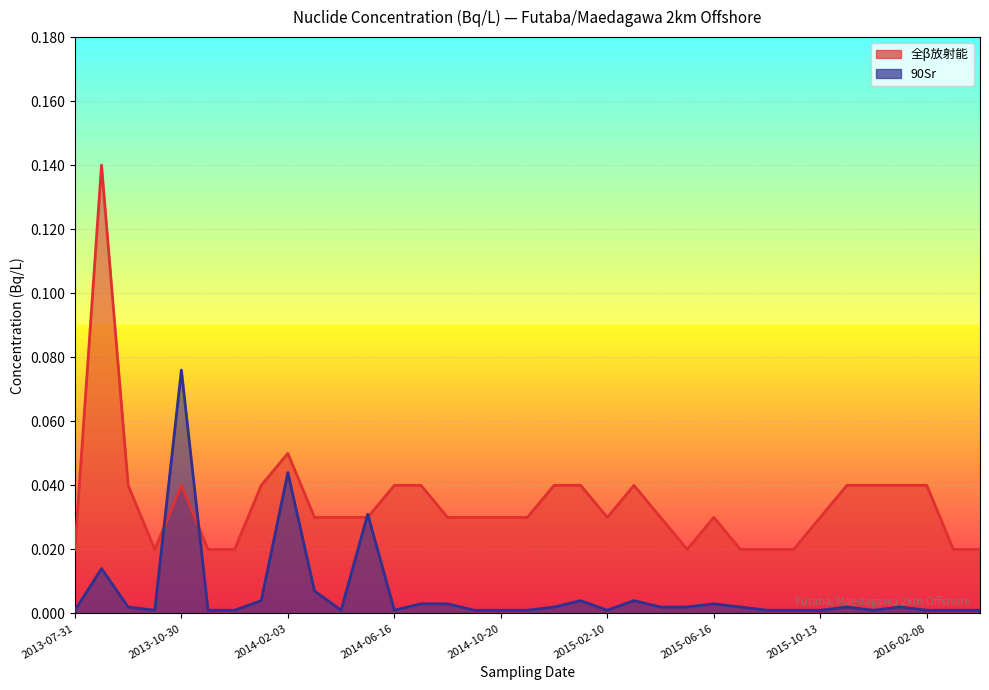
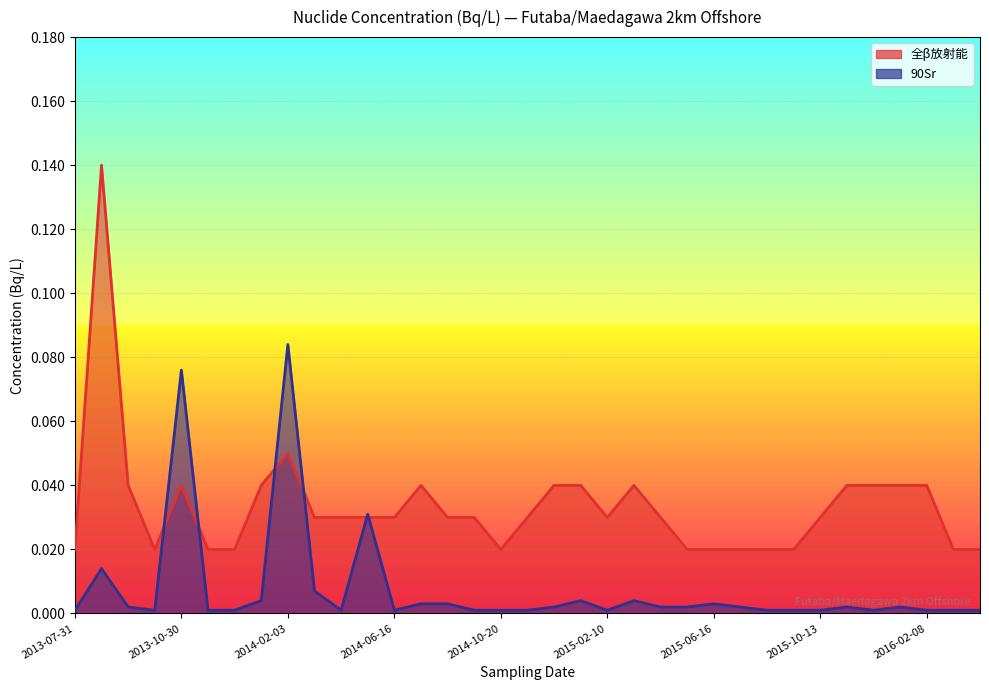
  {
    "全β放射能": {
      "2013-07-31": 0.02,
      "2013-10-30": 0.04,
      "2014-02-03": 0.05,
-     "2014-06-16": 0.04,
-     "2014-10-20": 0.03,
+     "2014-06-16": 0.03,
+     "2014-10-20": 0.02,
      "2015-02-10": 0.03,
-     "2015-06-16": 0.03,
+     "2015-06-16": 0.02,
      "2015-10-13": 0.03,
      "2016-02-08": 0.04
    },
    "90Sr": {
      "2013-07-31": 0.001,
      "2013-10-30": 0.076,
-     "2014-02-03": 0.044,
+     "2014-02-03": 0.084,
      "2014-06-16": 0.001,
      "2014-10-20": 0.001,
      "2015-02-10": 0.001,
      "2015-06-16": 0.003,
      "2015-10-13": 0.001,
      "2016-02-08": 0.001
    }
  }
